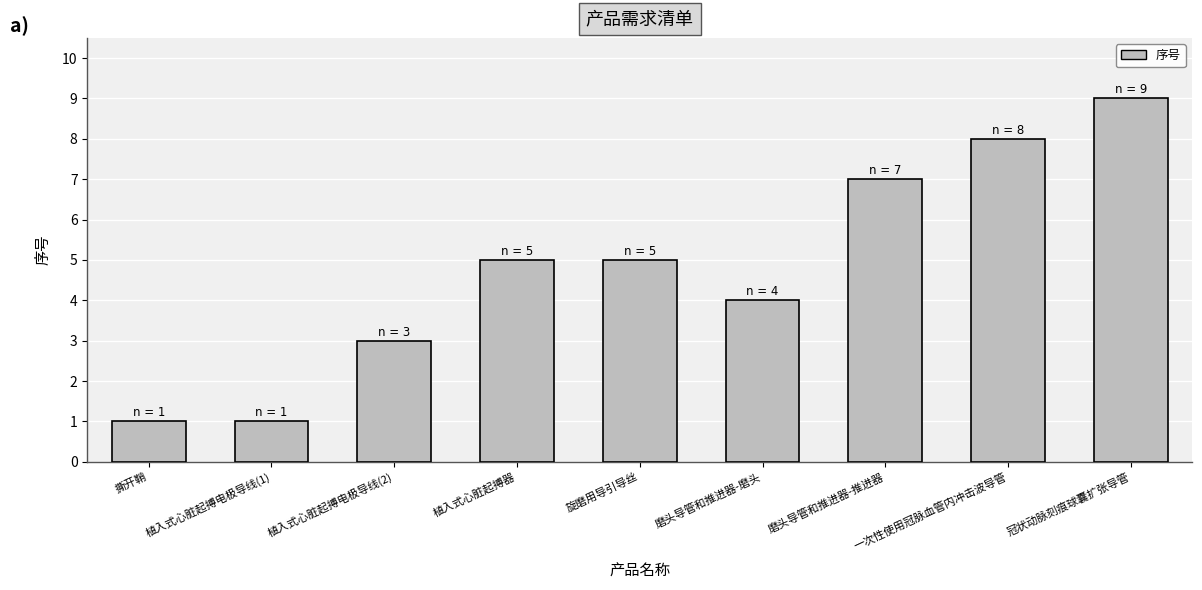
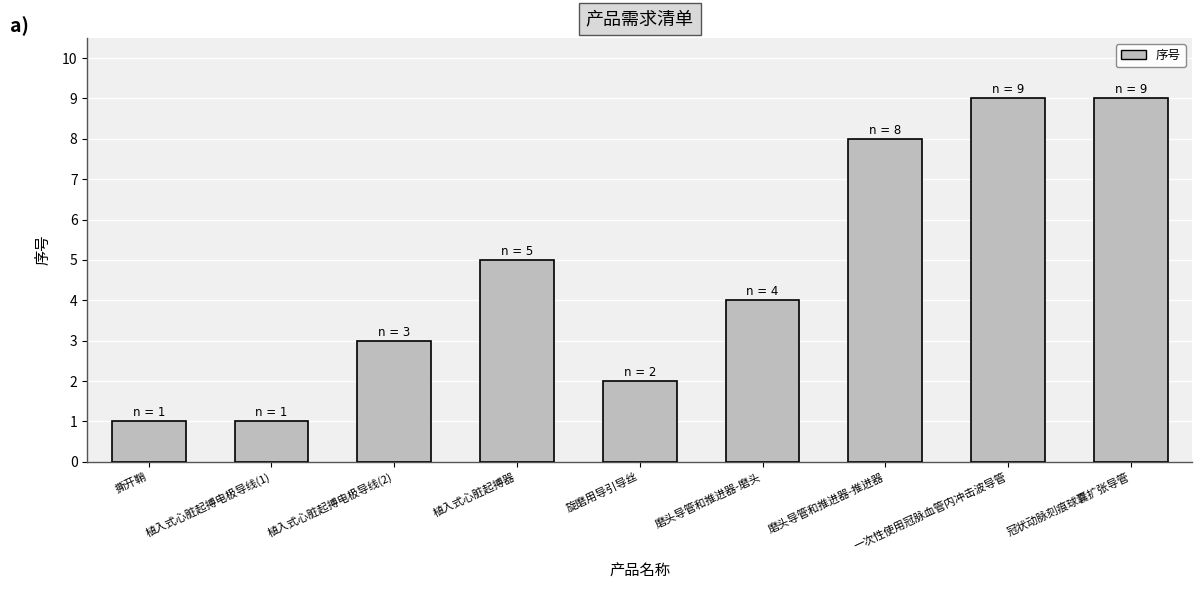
  {
    "撕开鞘": 1,
    "植入式心脏起搏电极导线(1)": 1,
    "植入式心脏起搏电极导线(2)": 3,
    "植入式心脏起搏器": 5,
-   "旋磨用导引导丝": 5,
+   "旋磨用导引导丝": 2,
    "磨头导管和推进器-磨头": 4,
-   "磨头导管和推进器-推进器": 7,
-   "一次性使用冠脉血管内冲击波导管": 8,
+   "磨头导管和推进器-推进器": 8,
+   "一次性使用冠脉血管内冲击波导管": 9,
    "冠状动脉刻痕球囊扩张导管": 9
  }
